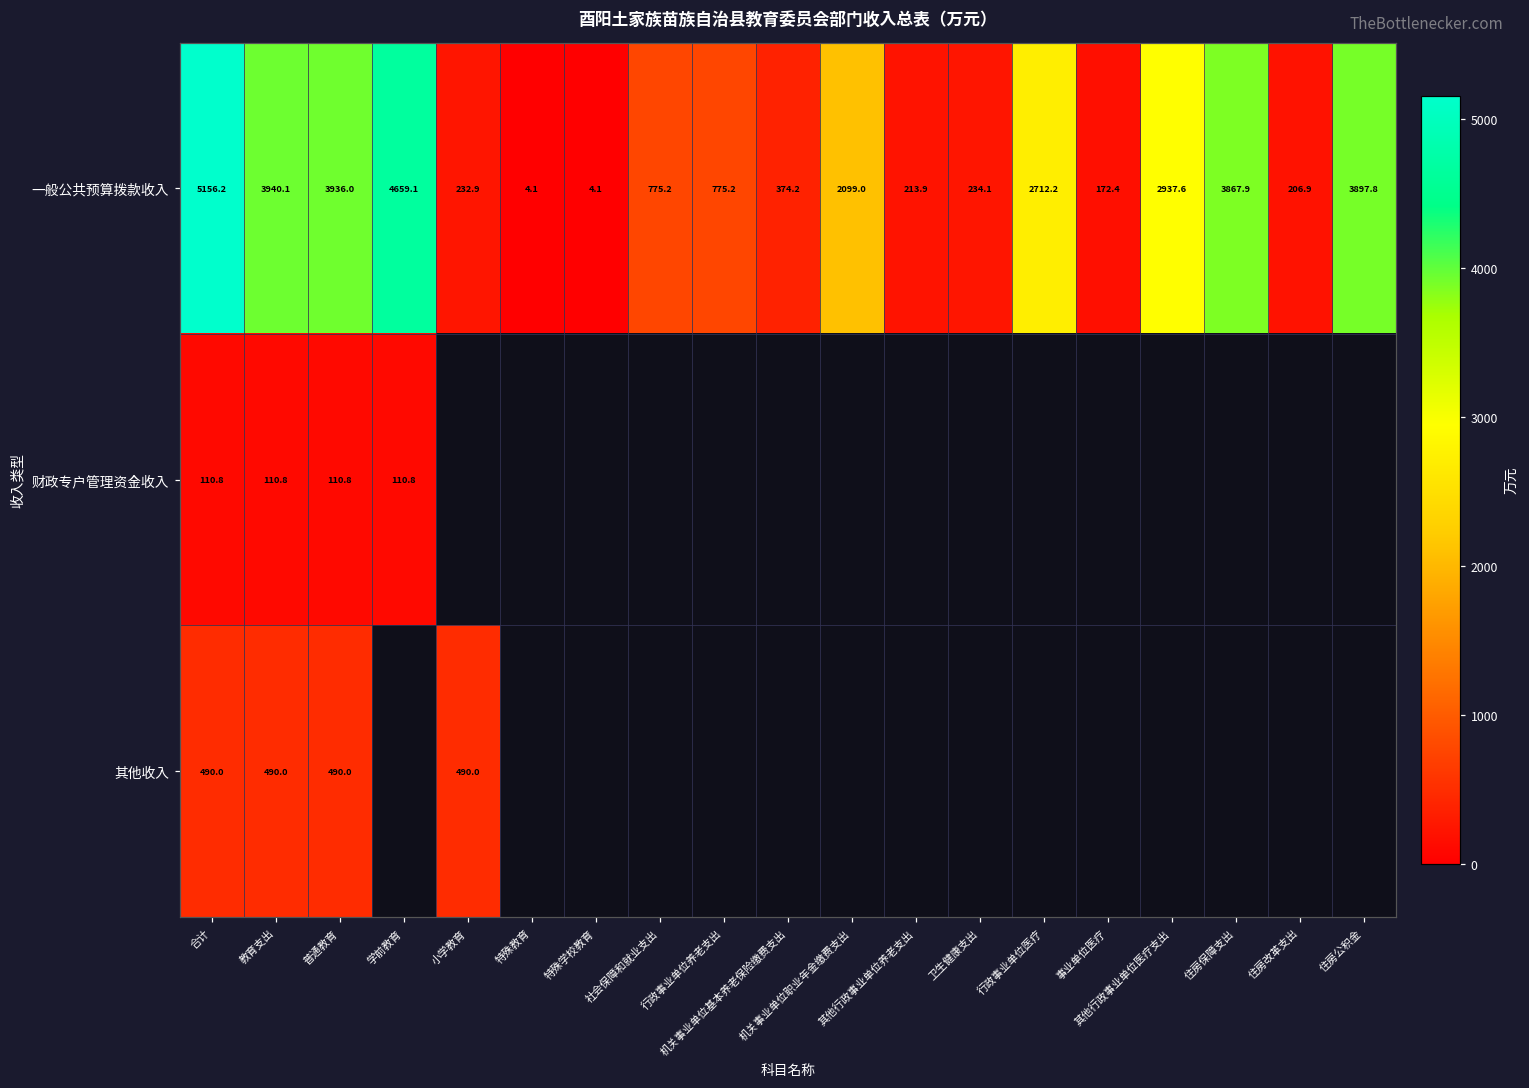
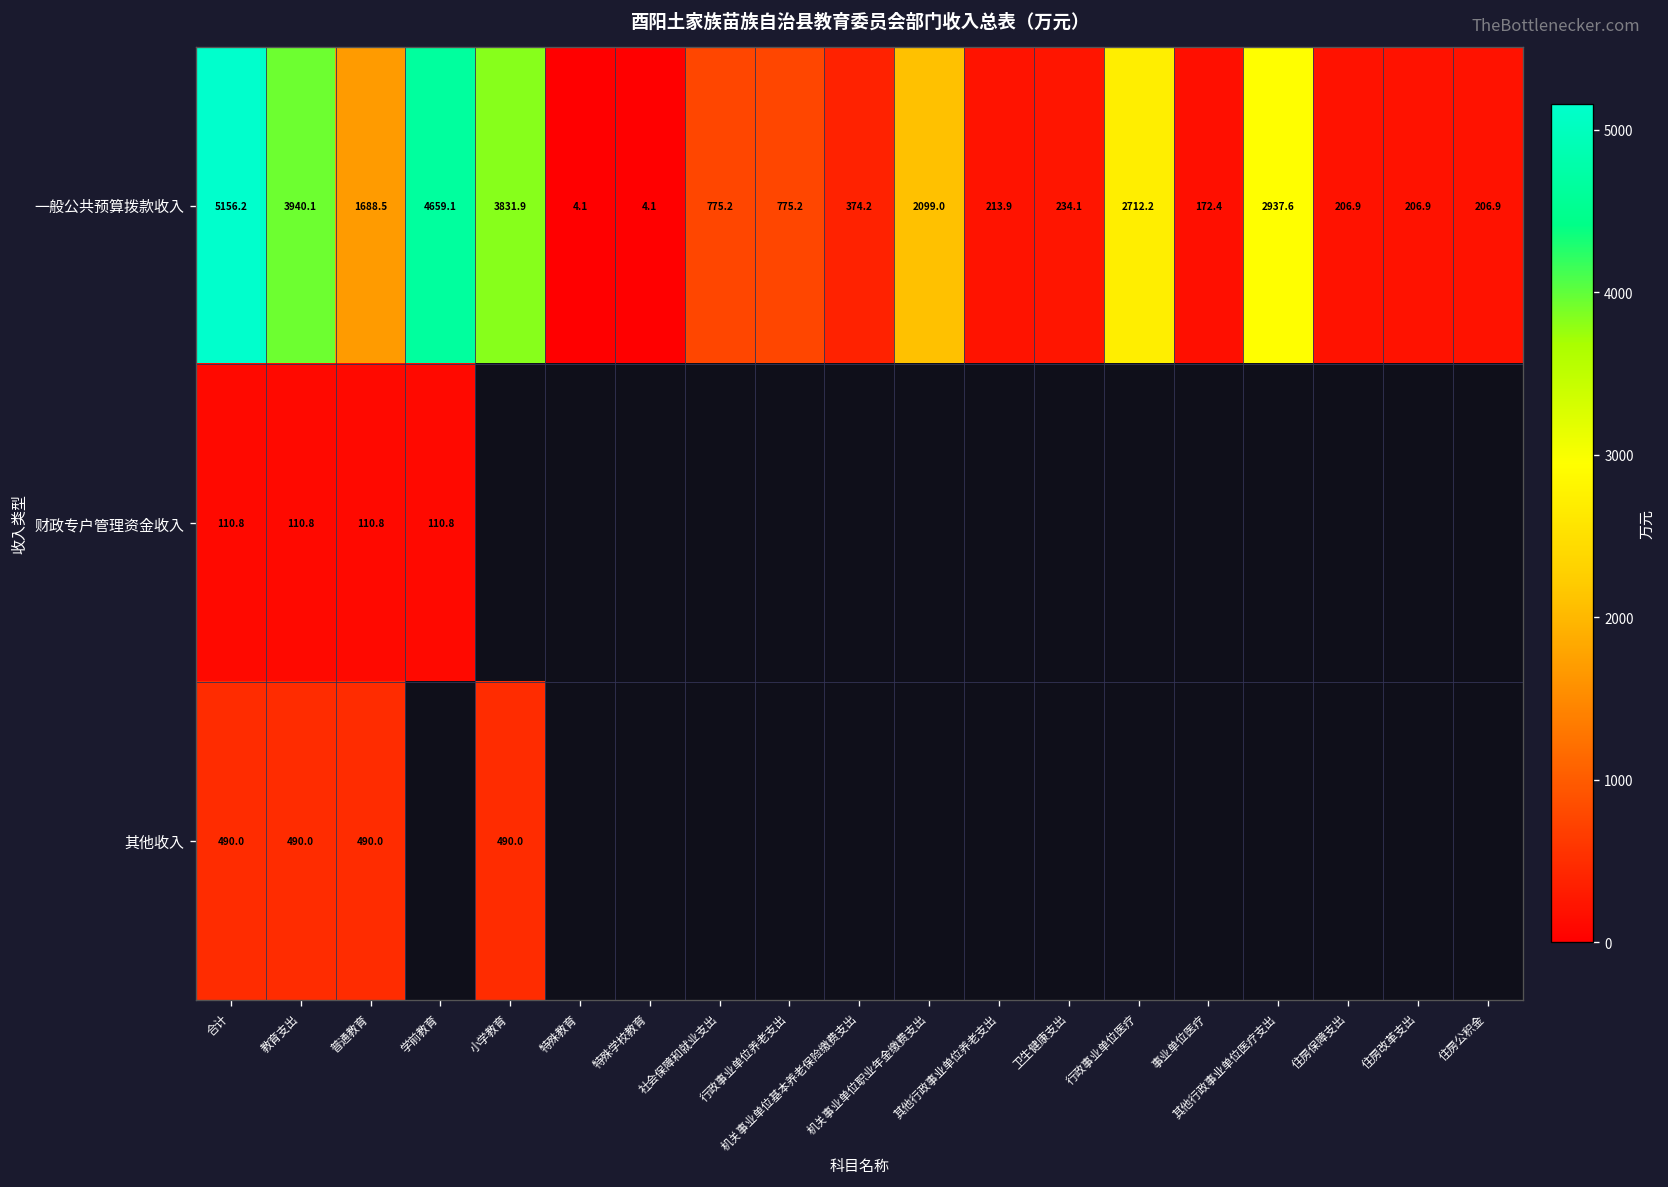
  {
    "一般公共预算拨款收入": {
      "合计": 5156.2,
      "教育支出": 3940.1,
-     "普通教育": 3936.0,
+     "普通教育": 1688.5,
      "学前教育": 4659.1,
-     "小学教育": 232.9,
+     "小学教育": 3831.9,
      "特殊教育": 4.1,
      "特殊学校教育": 4.1,
      "社会保障和就业支出": 775.2,
      "行政事业单位养老支出": 775.2,
      "机关事业单位基本养老保险缴费支出": 374.2,
      "机关事业单位职业年金缴费支出": 2099.0,
      "其他行政事业单位养老支出": 213.9,
      "卫生健康支出": 234.1,
      "行政事业单位医疗": 2712.2,
      "事业单位医疗": 172.4,
      "其他行政事业单位医疗支出": 2937.6,
-     "住房保障支出": 3867.9,
+     "住房保障支出": 206.9,
      "住房改革支出": 206.9,
-     "住房公积金": 3897.8
+     "住房公积金": 206.9
    },
    "财政专户管理资金收入": {
      "合计": 110.8,
      "教育支出": 110.8,
      "普通教育": 110.8,
      "学前教育": 110.8
    },
    "其他收入": {
      "合计": 490.0,
      "教育支出": 490.0,
      "普通教育": 490.0,
      "小学教育": 490.0
    }
  }
